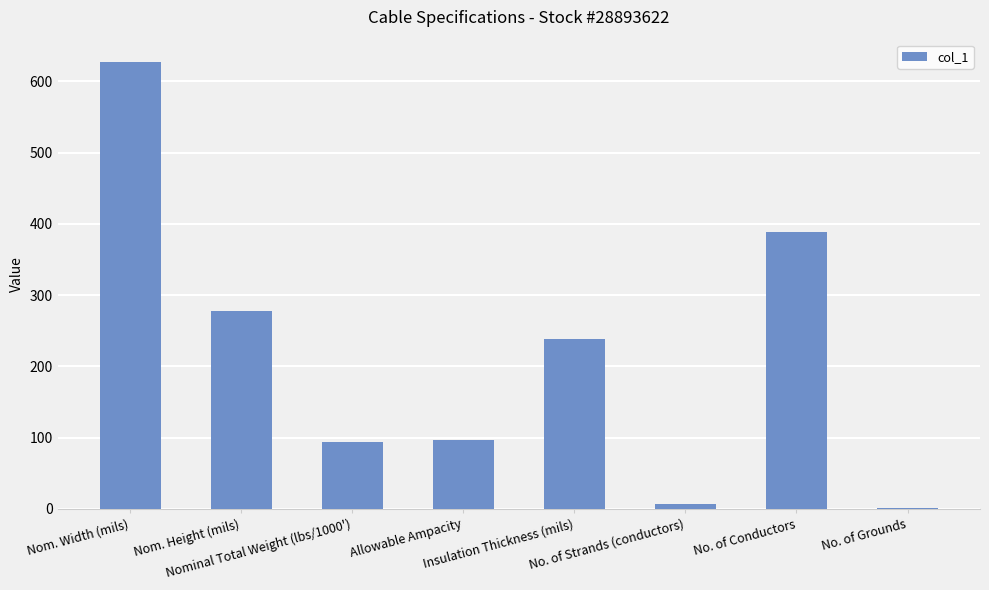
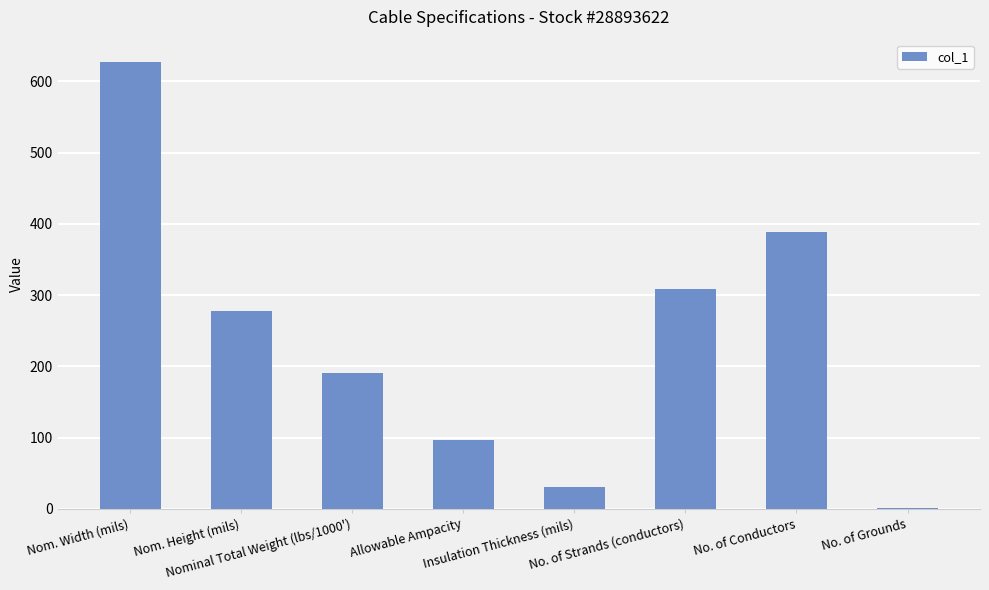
  {
    "Nom. Width (mils)": 630,
    "Nom. Height (mils)": 280,
-   "Nominal Total Weight (lbs/1000')": 90,
+   "Nominal Total Weight (lbs/1000')": 190,
    "Allowable Ampacity": 100,
-   "Insulation Thickness (mils)": 240,
-   "No. of Strands (conductors)": 10,
+   "Insulation Thickness (mils)": 30,
+   "No. of Strands (conductors)": 310,
    "No. of Conductors": 390
  }
